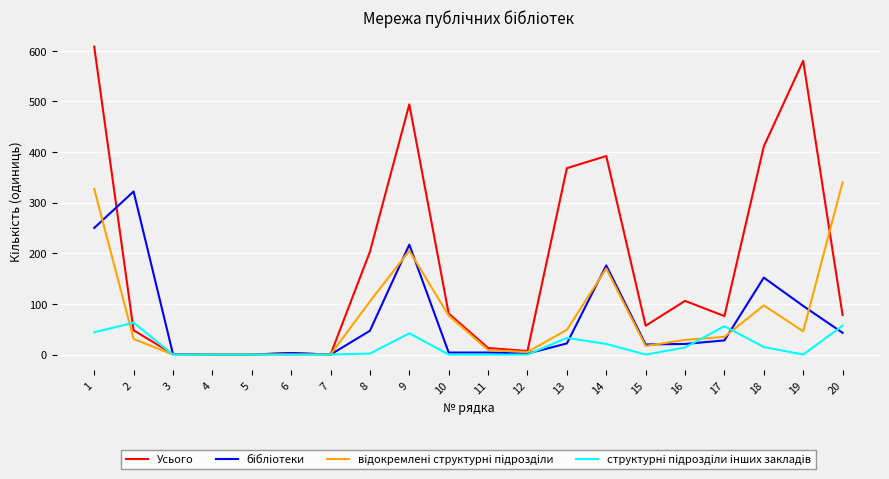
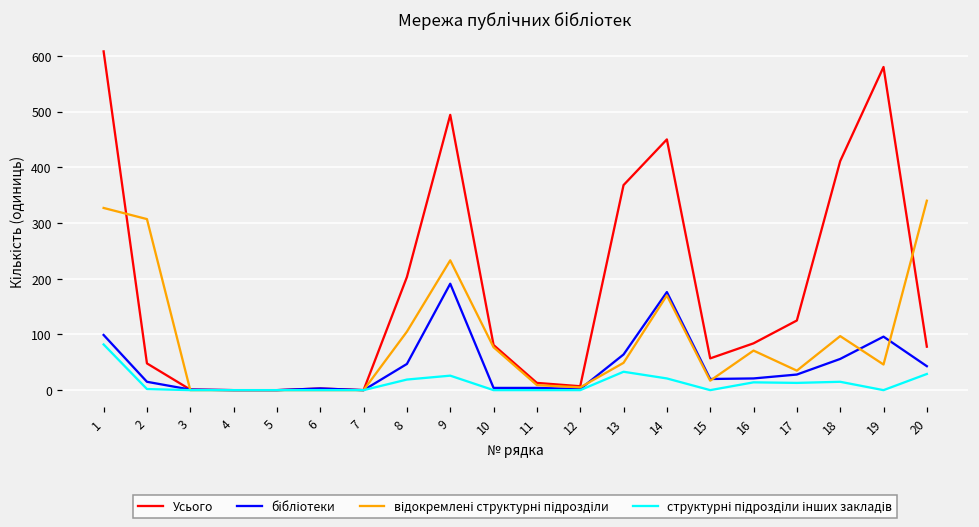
  {
    "Усього": {
      "1": 610,
      "2": 50,
      "8": 200,
      "9": 490,
      "13": 370,
-     "14": 390,
+     "14": 450,
      "15": 60,
-     "16": 110,
-     "17": 80,
+     "16": 80,
+     "17": 130,
      "18": 410,
      "19": 580,
      "20": 80
    },
    "бібліотеки": {
-     "1": 250,
-     "2": 320,
+     "1": 100,
+     "2": 20,
      "8": 50,
-     "9": 220,
-     "13": 20,
+     "9": 190,
+     "13": 60,
      "14": 180,
      "16": 20,
      "17": 30,
-     "18": 150,
+     "18": 60,
      "19": 100,
      "20": 40
    },
    "відокремлені структурні підрозділи": {
      "1": 330,
-     "2": 30,
+     "2": 310,
      "8": 110,
-     "9": 210,
+     "9": 230,
      "13": 50,
      "14": 170,
-     "16": 30,
+     "16": 70,
      "17": 40,
      "18": 100,
      "19": 50,
      "20": 340
    },
    "структурні підрозділи інших закладів": {
-     "1": 40,
-     "2": 60,
-     "8": 0,
-     "9": 40,
+     "1": 80,
+     "2": 0,
+     "8": 20,
+     "9": 30,
      "13": 30,
      "14": 20,
      "15": 0,
      "16": 10,
-     "17": 60,
+     "17": 10,
      "18": 20,
      "19": 0,
-     "20": 60
+     "20": 30
    }
  }
